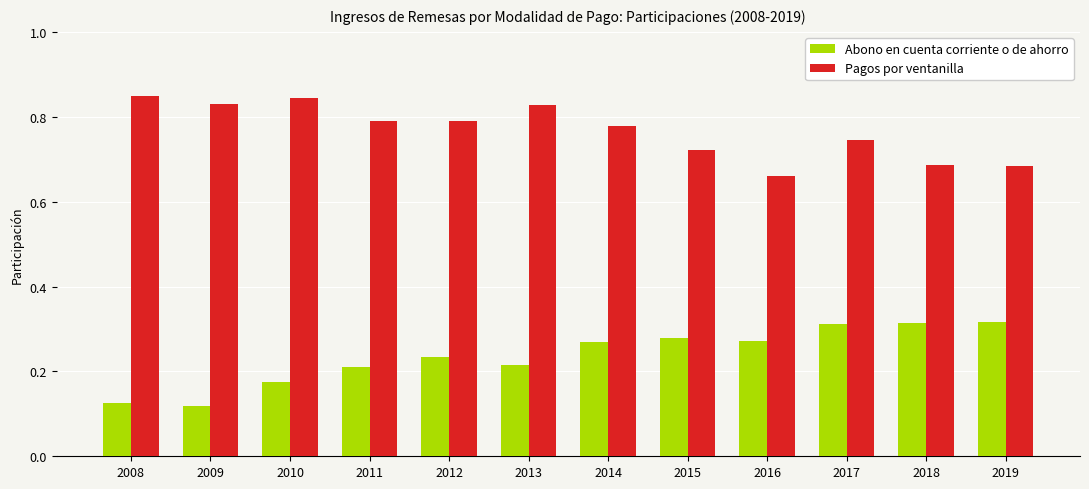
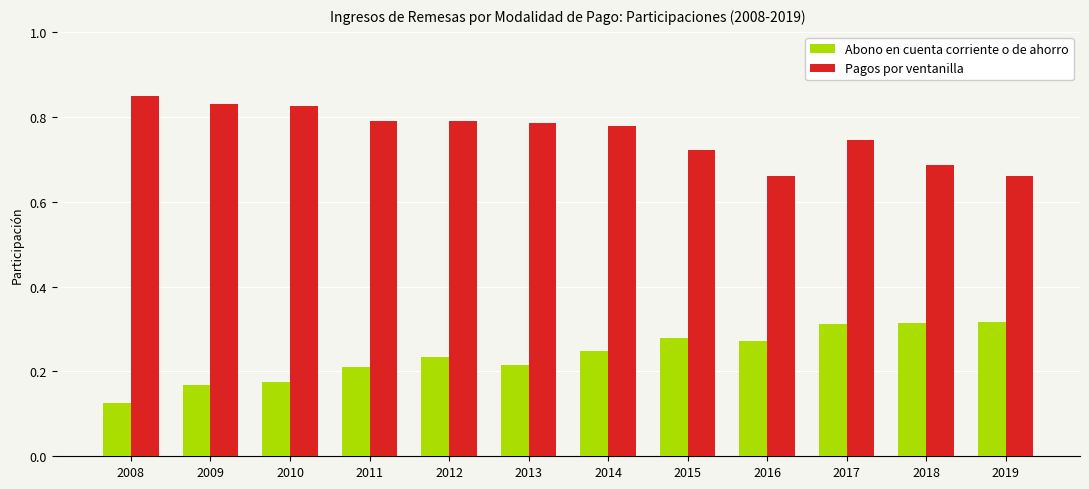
  {
    "Abono en cuenta corriente o de ahorro": {
      "2008": 0.12,
-     "2009": 0.12,
+     "2009": 0.17,
      "2010": 0.18,
      "2011": 0.21,
      "2012": 0.23,
      "2013": 0.21,
-     "2014": 0.27,
+     "2014": 0.25,
      "2015": 0.28,
      "2016": 0.27,
      "2017": 0.31,
      "2018": 0.31,
      "2019": 0.32
    },
    "Pagos por ventanilla": {
      "2008": 0.85,
      "2009": 0.83,
-     "2010": 0.84,
+     "2010": 0.82,
      "2011": 0.79,
      "2012": 0.79,
-     "2013": 0.83,
+     "2013": 0.79,
      "2014": 0.78,
      "2015": 0.72,
      "2016": 0.66,
      "2017": 0.74,
      "2018": 0.69,
-     "2019": 0.68
+     "2019": 0.66
    }
  }
